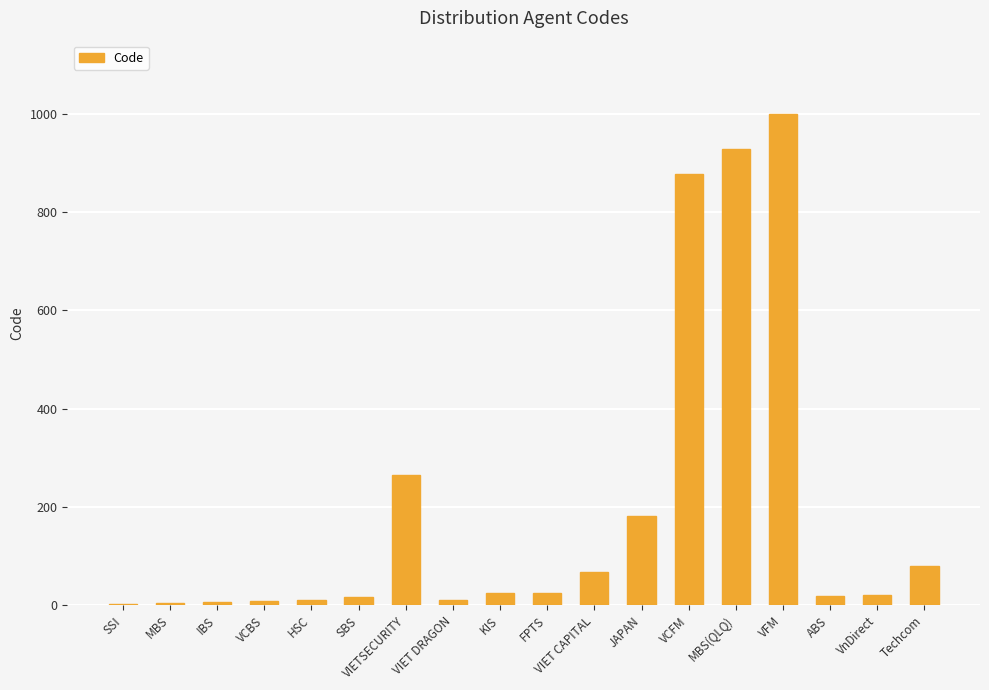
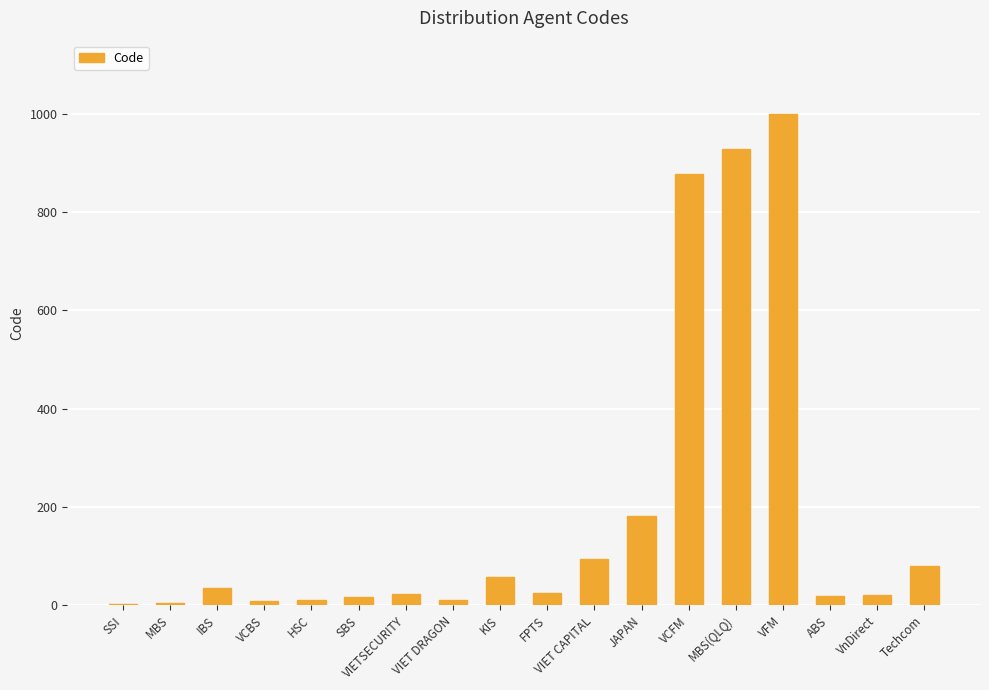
  {
-   "IBS": 10,
+   "IBS": 40,
    "VCBS": 10,
    "HSC": 10,
    "SBS": 20,
-   "VIETSECURITY": 270,
+   "VIETSECURITY": 20,
    "VIET DRAGON": 10,
-   "KIS": 30,
+   "KIS": 60,
    "FPTS": 20,
-   "VIET CAPITAL": 70,
+   "VIET CAPITAL": 100,
    "JAPAN": 180,
    "VCFM": 880,
    "MBS(QLQ)": 930,
    "VFM": 1000,
    "ABS": 20,
    "VnDirect": 20,
    "Techcom": 80
  }
